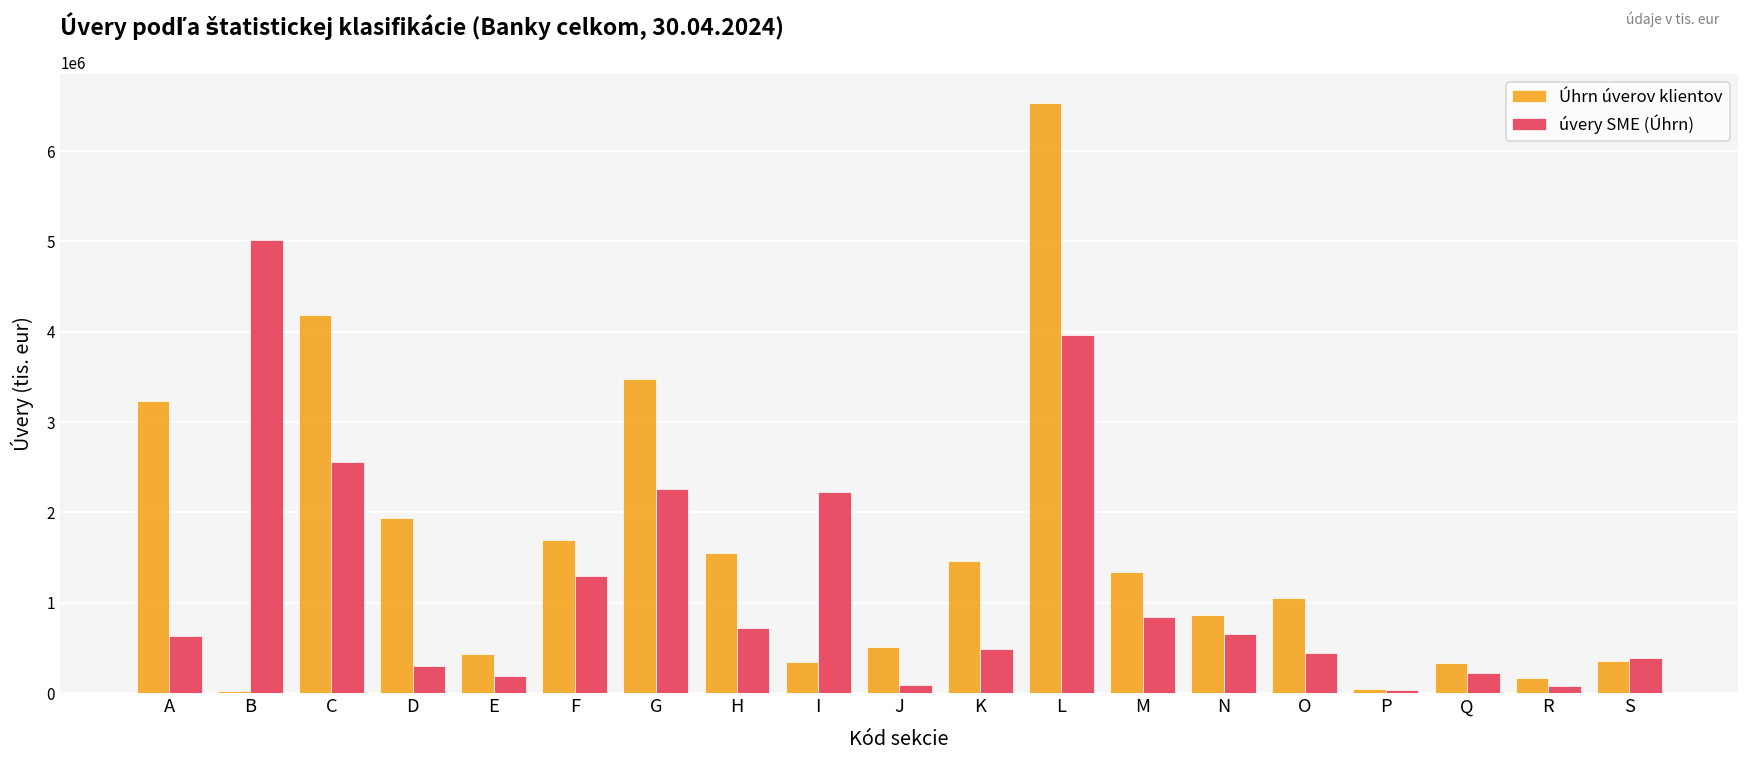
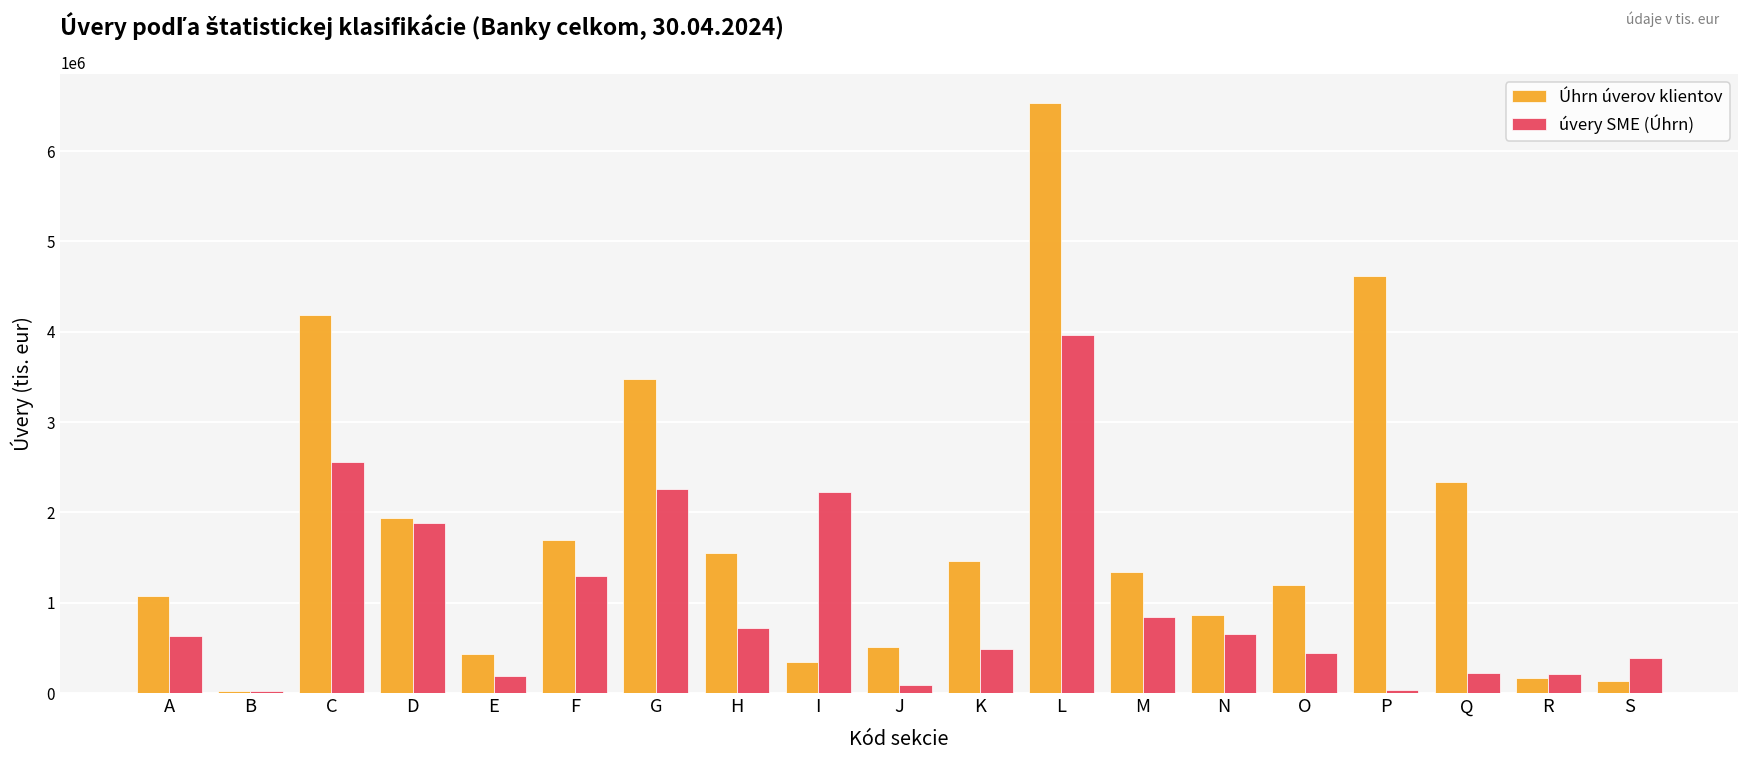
  {
    "Úhrn úverov klientov": {
-     "A": 3200000,
+     "A": 1100000,
      "C": 4200000,
      "D": 1900000,
      "E": 400000,
      "F": 1700000,
      "G": 3500000,
      "H": 1600000,
      "I": 300000,
      "J": 500000,
      "K": 1500000,
      "L": 6500000,
      "M": 1300000,
      "N": 900000,
-     "O": 1100000,
-     "P": 0,
-     "Q": 300000,
+     "O": 1200000,
+     "P": 4600000,
+     "Q": 2300000,
      "R": 200000,
-     "S": 400000
+     "S": 100000
    },
    "úvery SME (Úhrn)": {
      "A": 600000,
-     "B": 5000000,
+     "B": 0,
      "C": 2600000,
-     "D": 300000,
+     "D": 1900000,
      "E": 200000,
      "F": 1300000,
      "G": 2300000,
      "H": 700000,
      "I": 2200000,
      "J": 100000,
      "K": 500000,
      "L": 4000000,
      "M": 800000,
      "N": 600000,
      "O": 400000,
      "P": 0,
      "Q": 200000,
-     "R": 100000,
+     "R": 200000,
      "S": 400000
    }
  }
